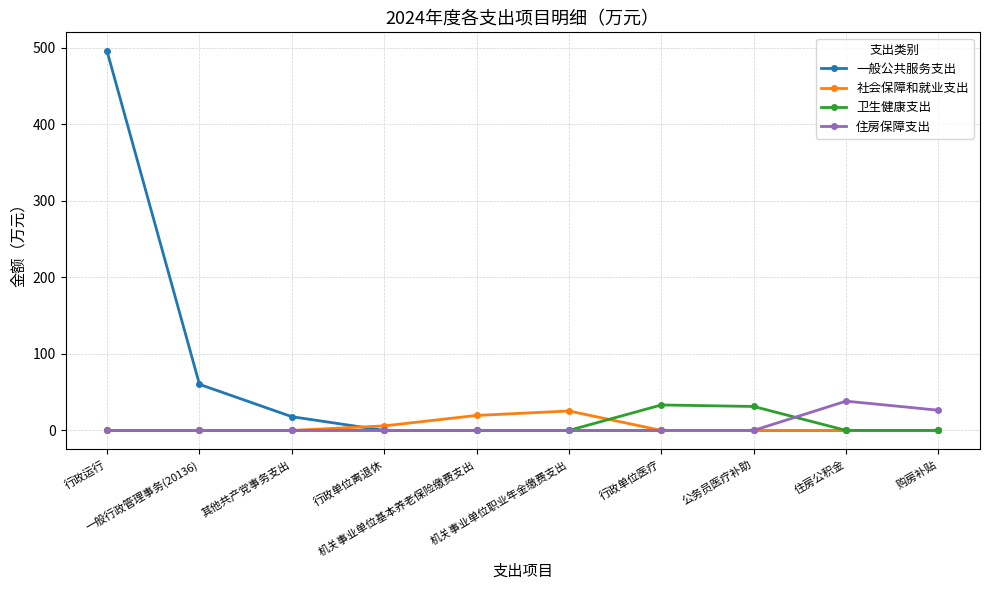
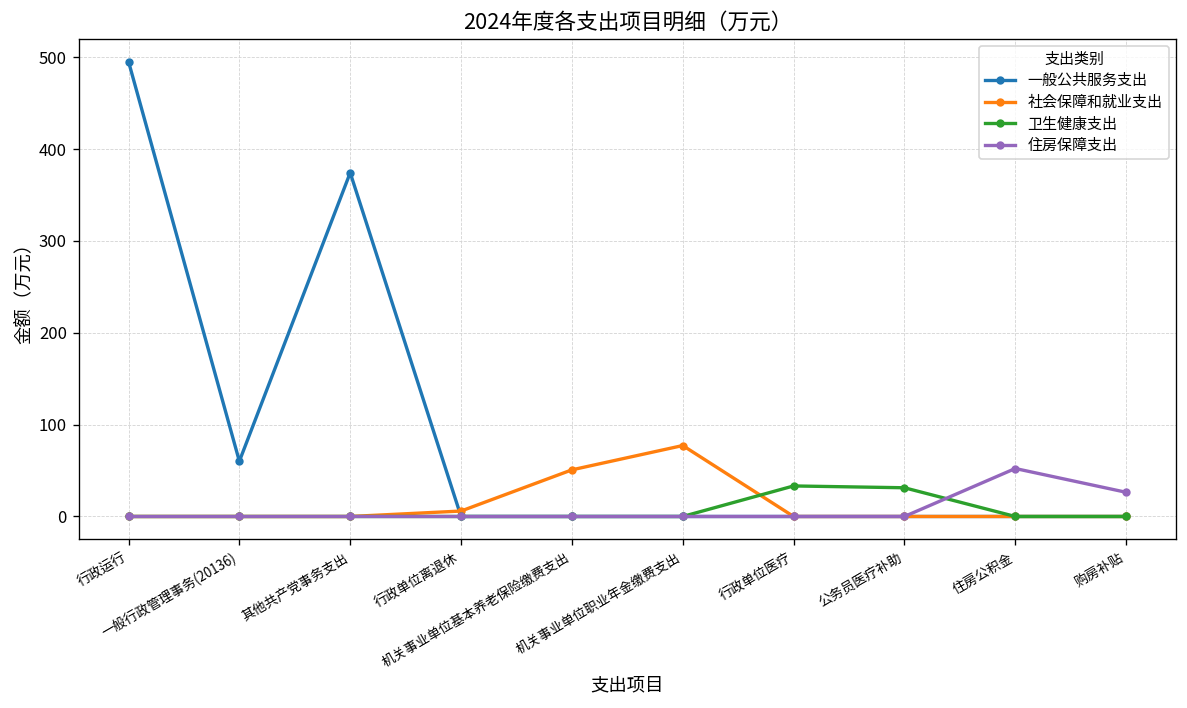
  {
    "一般公共服务支出": {
      "行政运行": 500,
      "一般行政管理事务(20136)": 60,
-     "其他共产党事务支出": 20
+     "其他共产党事务支出": 370
    },
    "社会保障和就业支出": {
      "行政单位离退休": 10,
-     "机关事业单位基本养老保险缴费支出": 20,
-     "机关事业单位职业年金缴费支出": 30
+     "机关事业单位基本养老保险缴费支出": 50,
+     "机关事业单位职业年金缴费支出": 80
    },
    "卫生健康支出": {
      "行政单位医疗": 30,
      "公务员医疗补助": 30
    },
    "住房保障支出": {
-     "住房公积金": 40,
+     "住房公积金": 50,
      "购房补贴": 30
    }
  }
